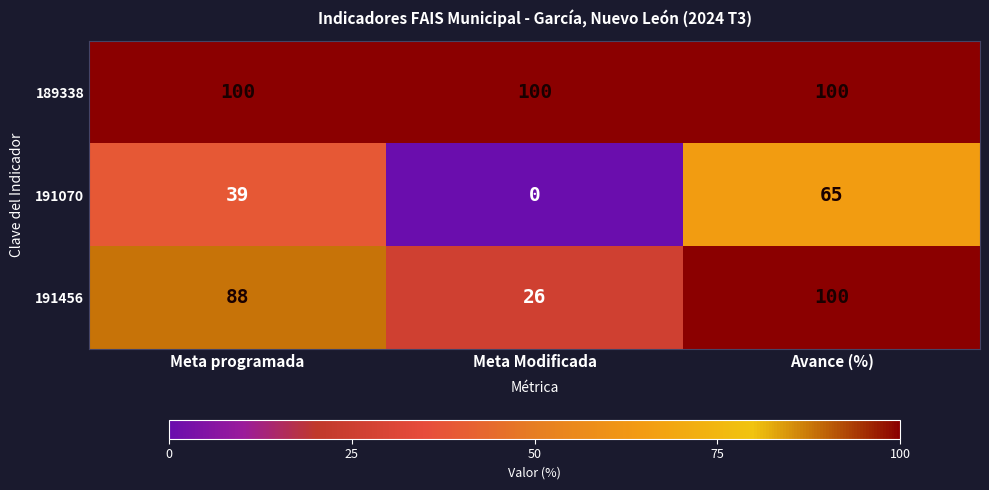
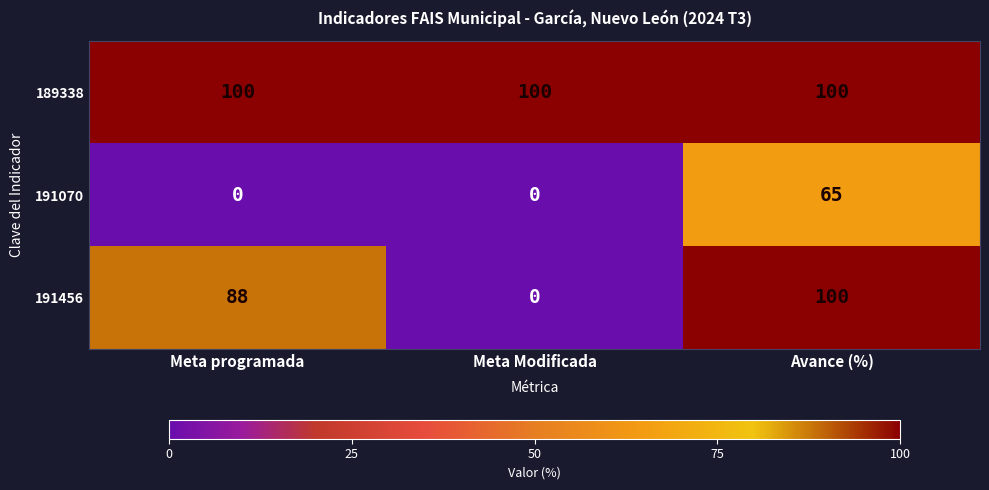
  {
    "189338": {
      "Meta programada": 100,
      "Meta Modificada": 100,
      "Avance (%)": 100
    },
    "191070": {
-     "Meta programada": 39,
+     "Meta programada": 0,
      "Meta Modificada": 0,
      "Avance (%)": 65
    },
    "191456": {
      "Meta programada": 88,
-     "Meta Modificada": 26,
+     "Meta Modificada": 0,
      "Avance (%)": 100
    }
  }
